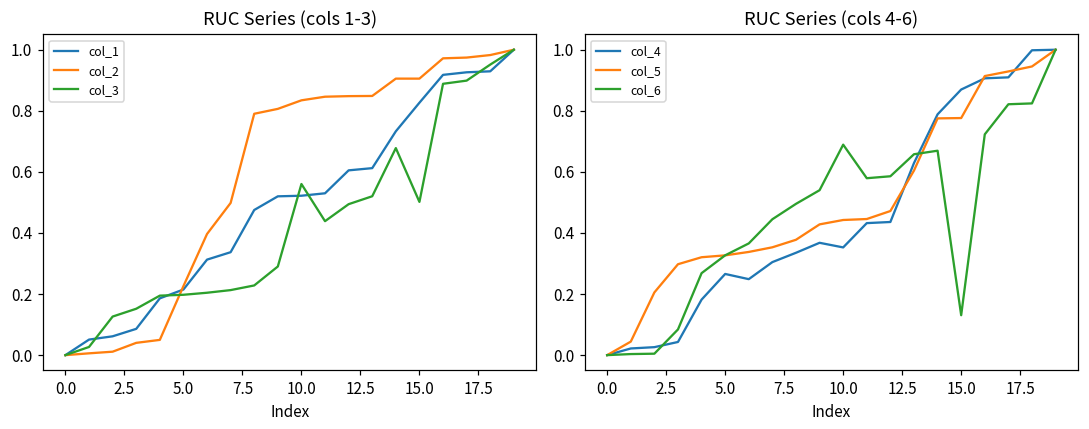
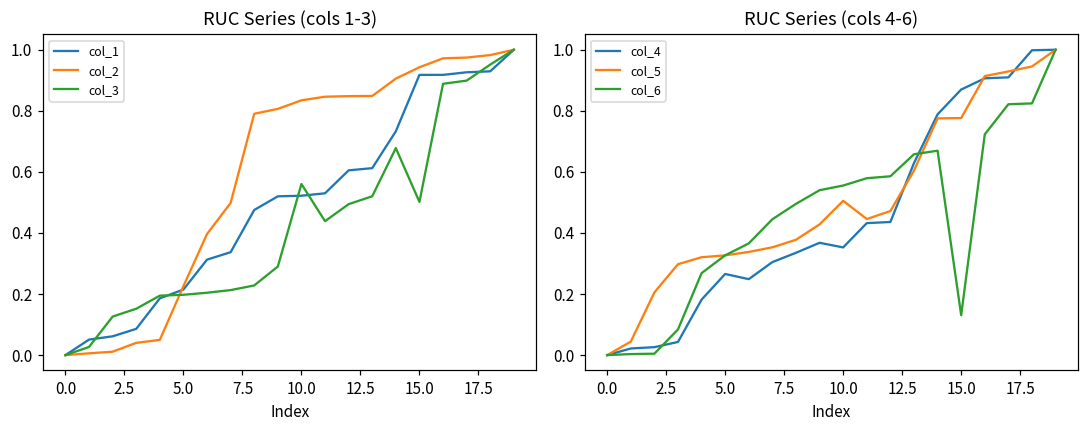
  {
    "RUC Series (cols 1-3)": {
      "col_1": {
        "5.0": 0.21,
        "10.0": 0.52,
-       "15.0": 0.83
+       "15.0": 0.92
      },
      "col_2": {
        "5.0": 0.23,
        "10.0": 0.83,
-       "15.0": 0.91
+       "15.0": 0.94
      },
      "col_3": {
        "5.0": 0.20,
        "10.0": 0.56,
        "15.0": 0.50
      }
    },
    "RUC Series (cols 4-6)": {
      "col_4": {
        "5.0": 0.27,
        "10.0": 0.35,
        "15.0": 0.87
      },
      "col_5": {
-       "10.0": 0.44,
+       "10.0": 0.51,
        "15.0": 0.78
      },
      "col_6": {
-       "10.0": 0.69,
+       "10.0": 0.56,
        "15.0": 0.13
      }
    }
  }
